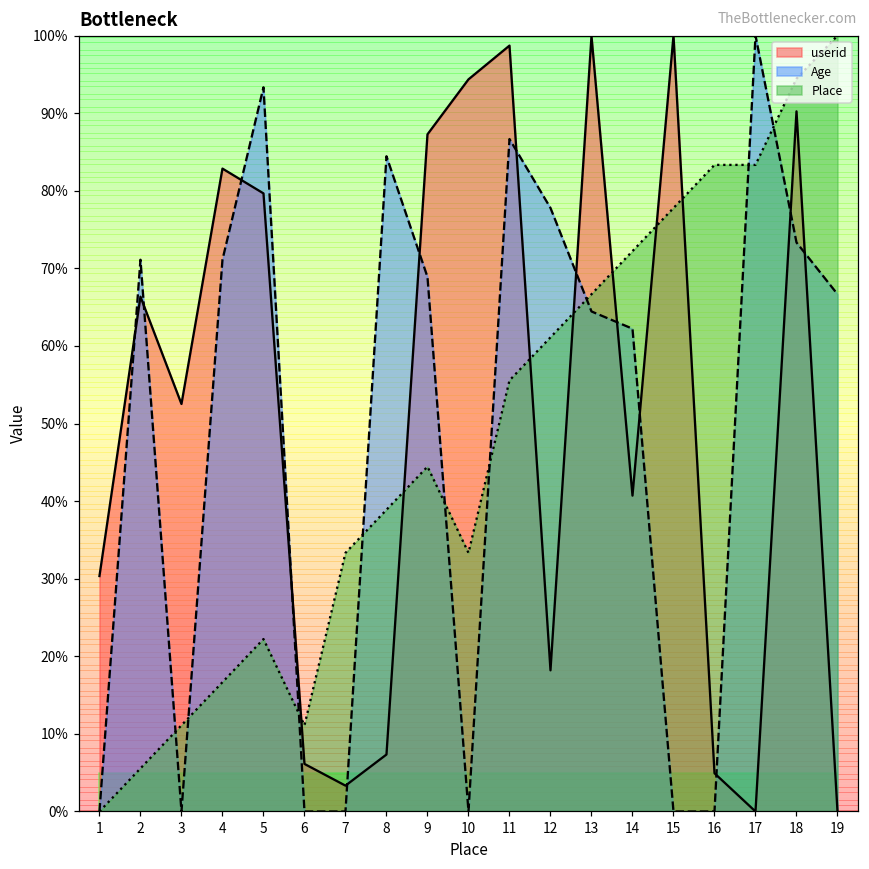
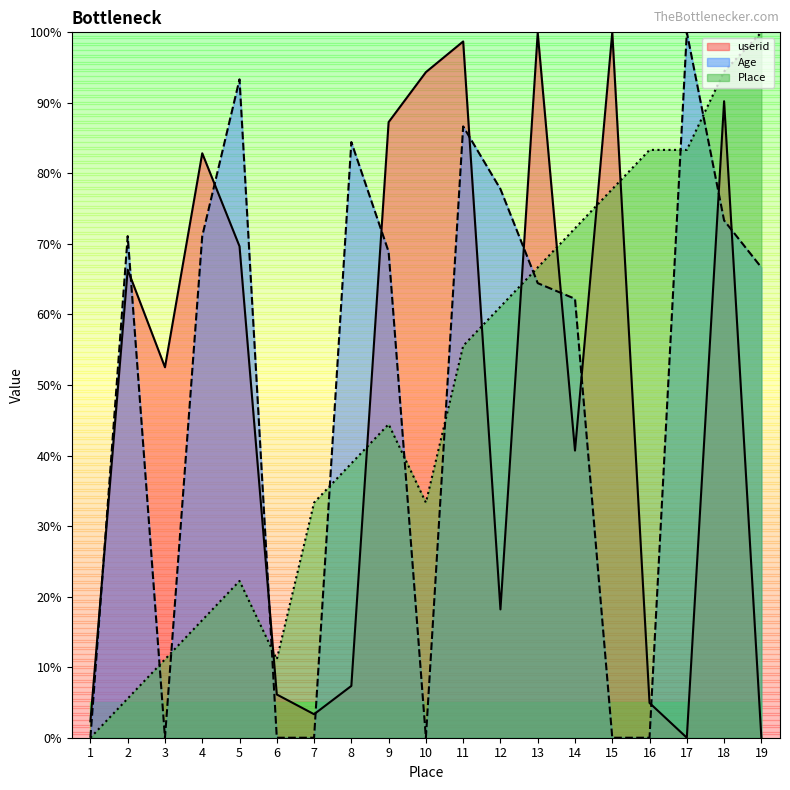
  {
    "userid": {
-     "1": "30%",
+     "1": "2%",
      "2": "66%",
      "3": "53%",
      "4": "83%",
-     "5": "80%",
+     "5": "70%",
      "6": "6%",
      "7": "3%",
      "8": "7%",
      "9": "87%",
      "10": "94%",
      "11": "99%",
      "12": "18%",
      "13": "100%",
      "14": "41%",
      "15": "100%",
      "17": "0%",
      "18": "90%",
      "19": "0%"
    },
    "Age": {
      "2": "71%",
      "3": "0%",
      "4": "71%",
      "5": "93%",
      "6": "0%",
      "7": "0%",
      "8": "84%",
      "9": "69%",
      "10": "0%",
      "11": "87%",
      "12": "78%",
      "13": "64%",
      "14": "62%",
      "15": "0%",
      "16": "0%",
      "17": "100%",
      "18": "73%",
      "19": "67%"
    },
    "Place": {
      "2": "6%",
      "3": "11%",
      "4": "17%",
      "5": "22%",
      "6": "11%",
      "7": "33%",
      "8": "39%",
      "9": "44%",
      "10": "33%",
      "11": "56%",
      "12": "61%",
      "13": "67%",
      "14": "72%",
      "15": "78%",
      "16": "83%",
      "17": "83%",
      "19": "100%"
    }
  }
